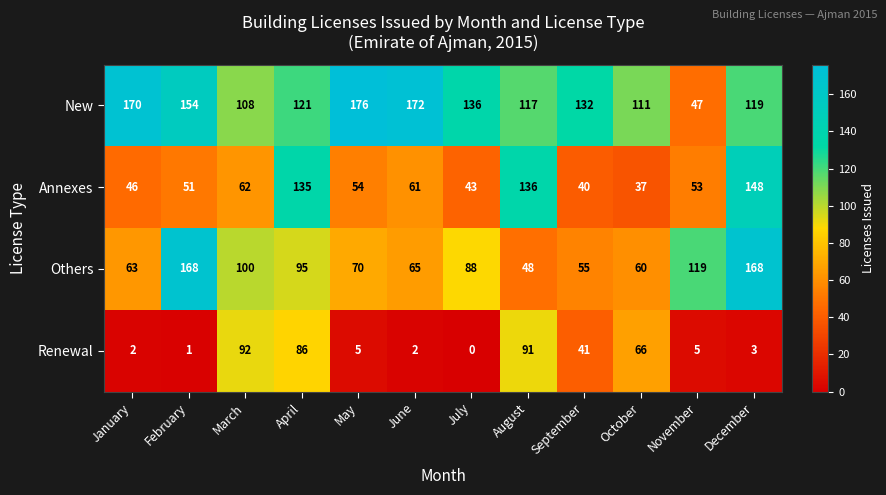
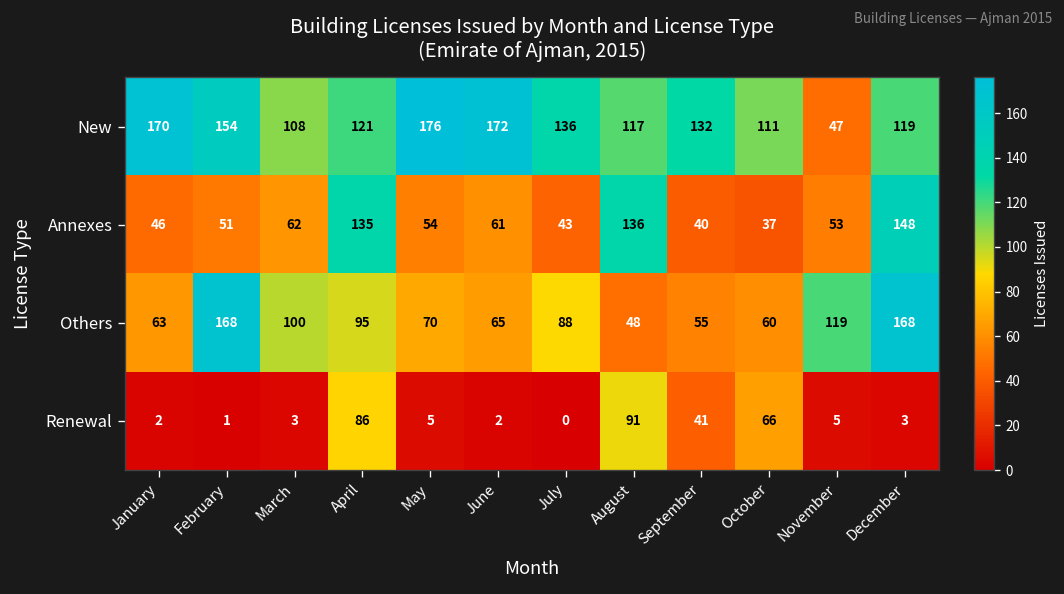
  {
    "New": {
      "January": 170,
      "February": 154,
      "March": 108,
      "April": 121,
      "May": 176,
      "June": 172,
      "July": 136,
      "August": 117,
      "September": 132,
      "October": 111,
      "November": 47,
      "December": 119
    },
    "Annexes": {
      "January": 46,
      "February": 51,
      "March": 62,
      "April": 135,
      "May": 54,
      "June": 61,
      "July": 43,
      "August": 136,
      "September": 40,
      "October": 37,
      "November": 53,
      "December": 148
    },
    "Others": {
      "January": 63,
      "February": 168,
      "March": 100,
      "April": 95,
      "May": 70,
      "June": 65,
      "July": 88,
      "August": 48,
      "September": 55,
      "October": 60,
      "November": 119,
      "December": 168
    },
    "Renewal": {
      "January": 2,
      "February": 1,
-     "March": 92,
+     "March": 3,
      "April": 86,
      "May": 5,
      "June": 2,
      "July": 0,
      "August": 91,
      "September": 41,
      "October": 66,
      "November": 5,
      "December": 3
    }
  }
